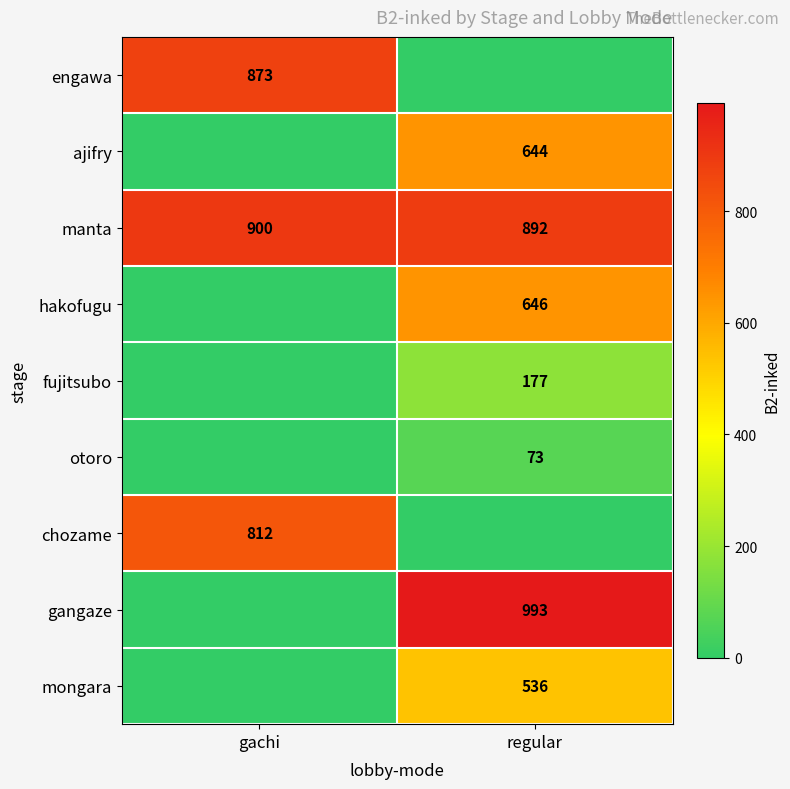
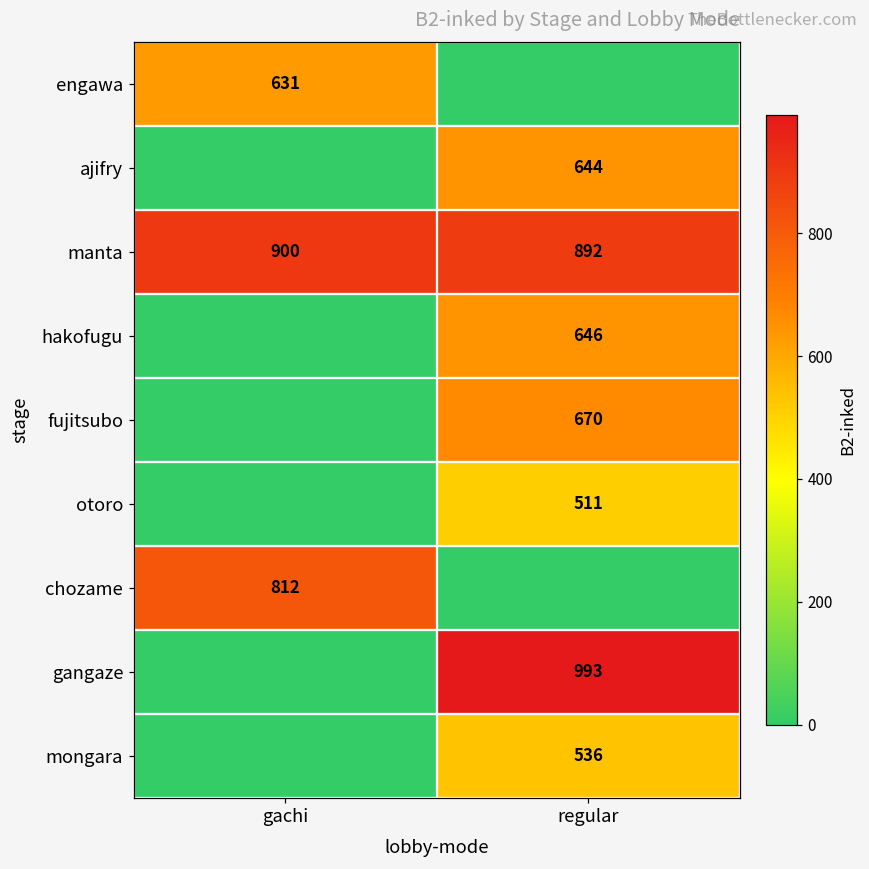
  {
    "engawa": {
-     "gachi": 873
+     "gachi": 631
    },
    "ajifry": {
      "regular": 644
    },
    "manta": {
      "gachi": 900,
      "regular": 892
    },
    "hakofugu": {
      "regular": 646
    },
    "fujitsubo": {
-     "regular": 177
+     "regular": 670
    },
    "otoro": {
-     "regular": 73
+     "regular": 511
    },
    "chozame": {
      "gachi": 812
    },
    "gangaze": {
      "regular": 993
    },
    "mongara": {
      "regular": 536
    }
  }
